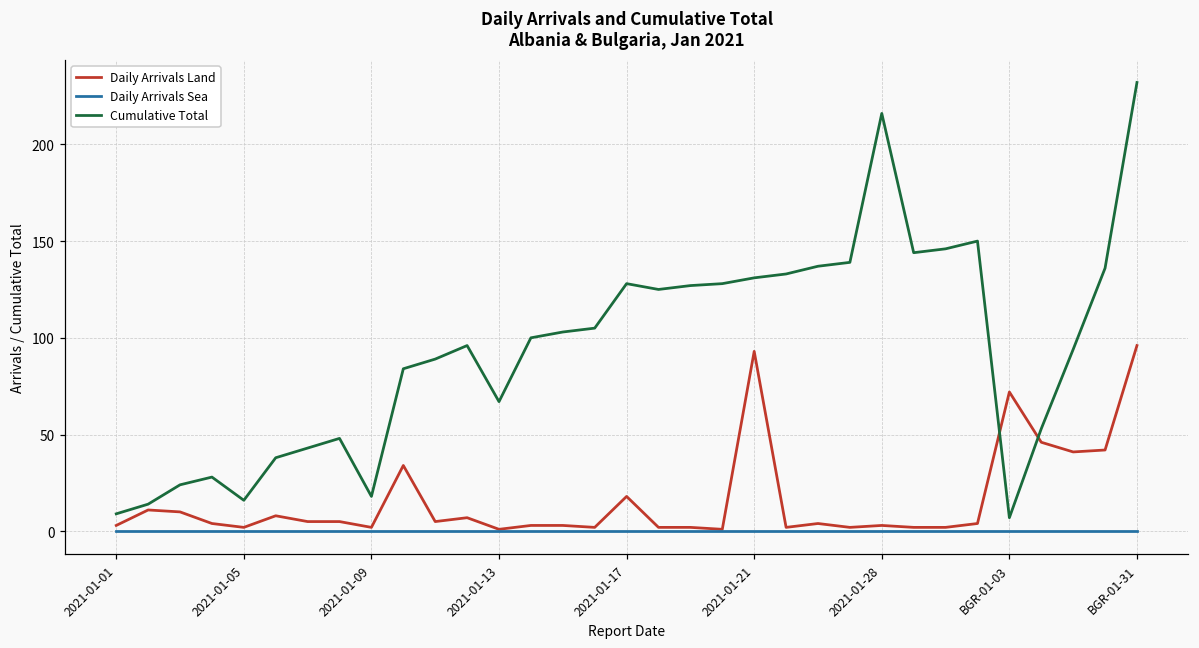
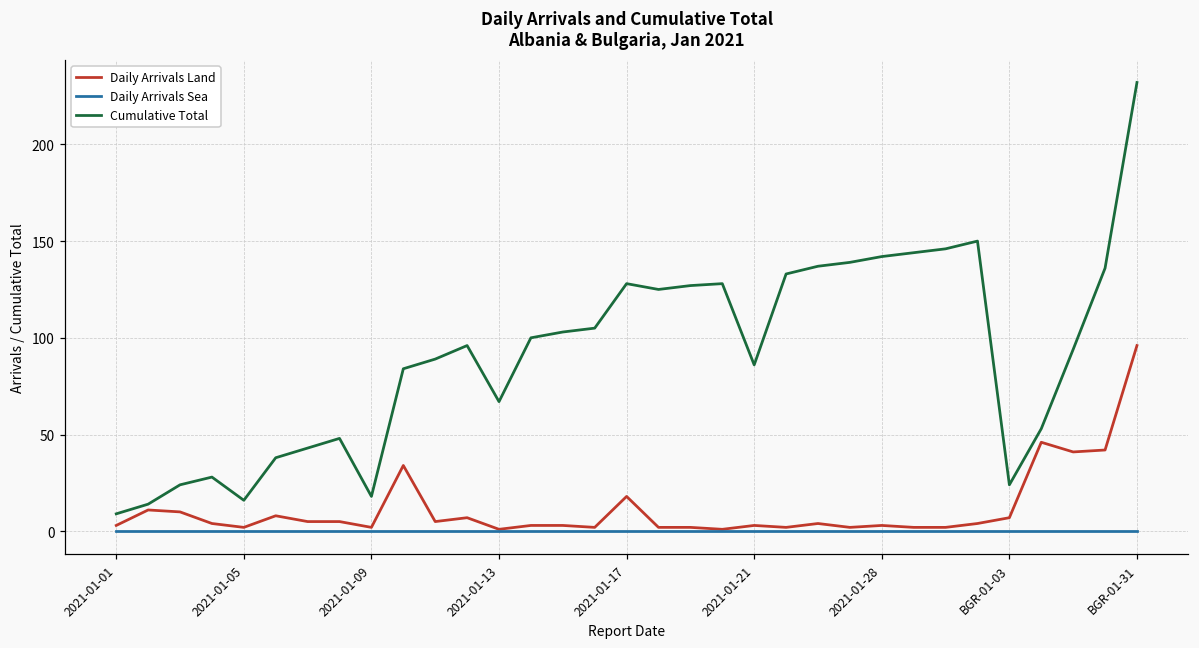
  {
    "Daily Arrivals Land": {
      "2021-01-01": 3,
      "2021-01-05": 2,
      "2021-01-09": 2,
      "2021-01-17": 18,
-     "2021-01-21": 93,
+     "2021-01-21": 3,
      "2021-01-28": 3,
-     "BGR-01-03": 72,
+     "BGR-01-03": 7,
      "BGR-01-31": 96
    },
    "Daily Arrivals Sea": {
      "2021-01-01": 0,
      "2021-01-05": 0,
      "2021-01-09": 0,
      "2021-01-17": 0,
      "2021-01-21": 0,
      "2021-01-28": 0,
      "BGR-01-03": 0,
      "BGR-01-31": 0
    },
    "Cumulative Total": {
      "2021-01-01": 9,
      "2021-01-05": 16,
      "2021-01-09": 18,
      "2021-01-13": 67,
      "2021-01-17": 128,
-     "2021-01-21": 131,
-     "2021-01-28": 216,
-     "BGR-01-03": 7,
+     "2021-01-21": 86,
+     "2021-01-28": 142,
+     "BGR-01-03": 24,
      "BGR-01-31": 232
    }
  }
